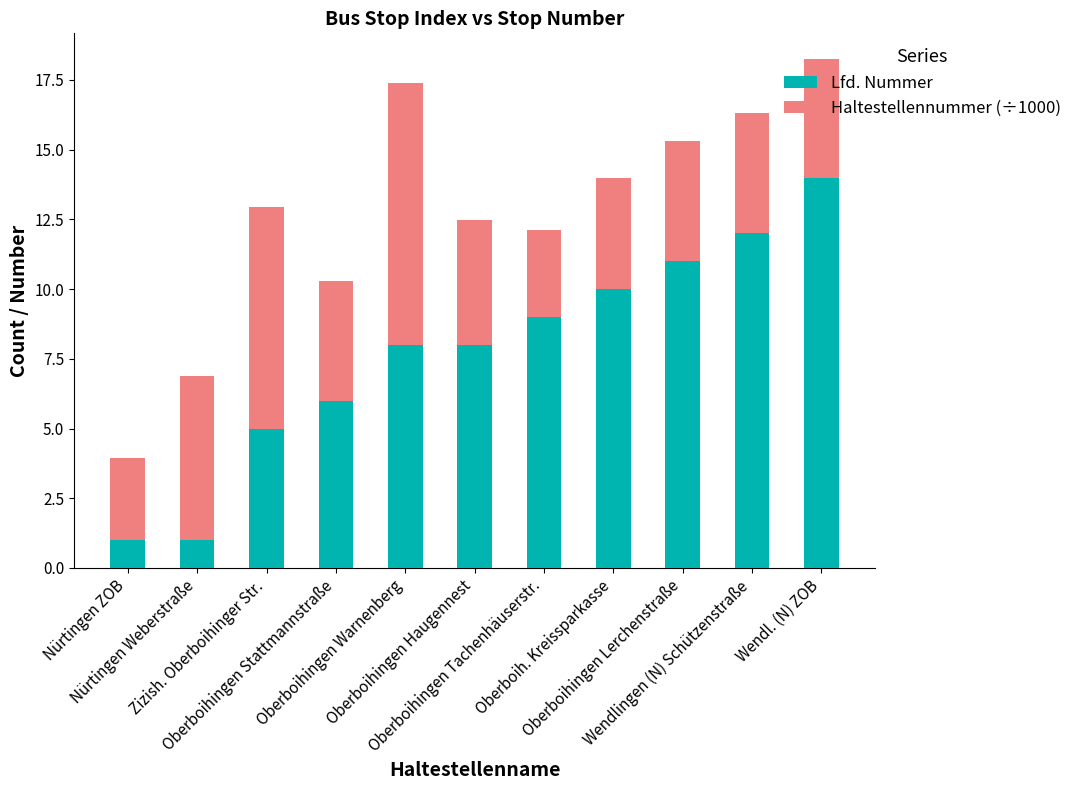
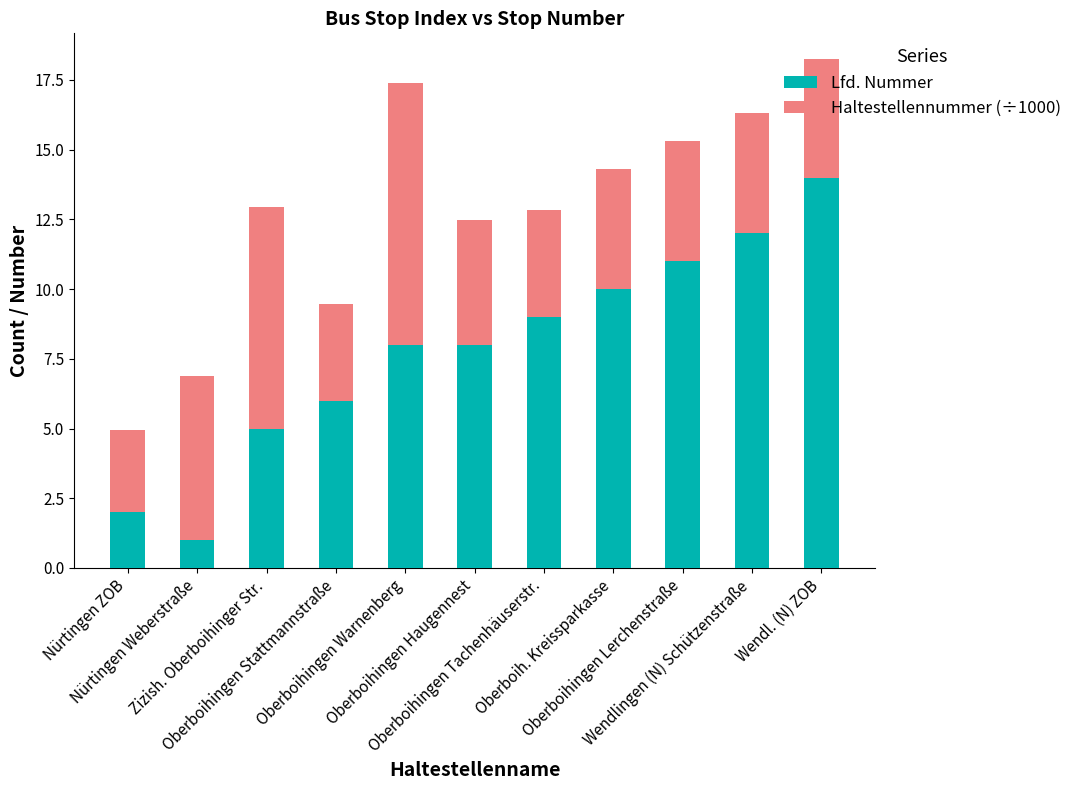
  {
    "Lfd. Nummer": {
-     "Nürtingen ZOB": 1,
+     "Nürtingen ZOB": 2,
      "Nürtingen Weberstraße": 1,
      "Zizish. Oberboihinger Str.": 5,
      "Oberboihingen Stattmannstraße": 6,
      "Oberboihingen Warnenberg": 8,
      "Oberboihingen Haugennest": 8,
      "Oberboihingen Tachenhäuserstr.": 9,
      "Oberboih. Kreissparkasse": 10,
      "Oberboihingen Lerchenstraße": 11,
      "Wendlingen (N) Schützenstraße": 12,
      "Wendl. (N) ZOB": 14
    },
    "Haltestellennummer (÷1000)": {
      "Nürtingen ZOB": 2.9,
      "Nürtingen Weberstraße": 5.9,
      "Zizish. Oberboihinger Str.": 7.9,
-     "Oberboihingen Stattmannstraße": 4.3,
+     "Oberboihingen Stattmannstraße": 3.5,
      "Oberboihingen Warnenberg": 9.4,
      "Oberboihingen Haugennest": 4.5,
-     "Oberboihingen Tachenhäuserstr.": 3.1,
-     "Oberboih. Kreissparkasse": 4.0,
+     "Oberboihingen Tachenhäuserstr.": 3.8,
+     "Oberboih. Kreissparkasse": 4.3,
      "Oberboihingen Lerchenstraße": 4.3,
      "Wendlingen (N) Schützenstraße": 4.3,
      "Wendl. (N) ZOB": 4.3
    }
  }
